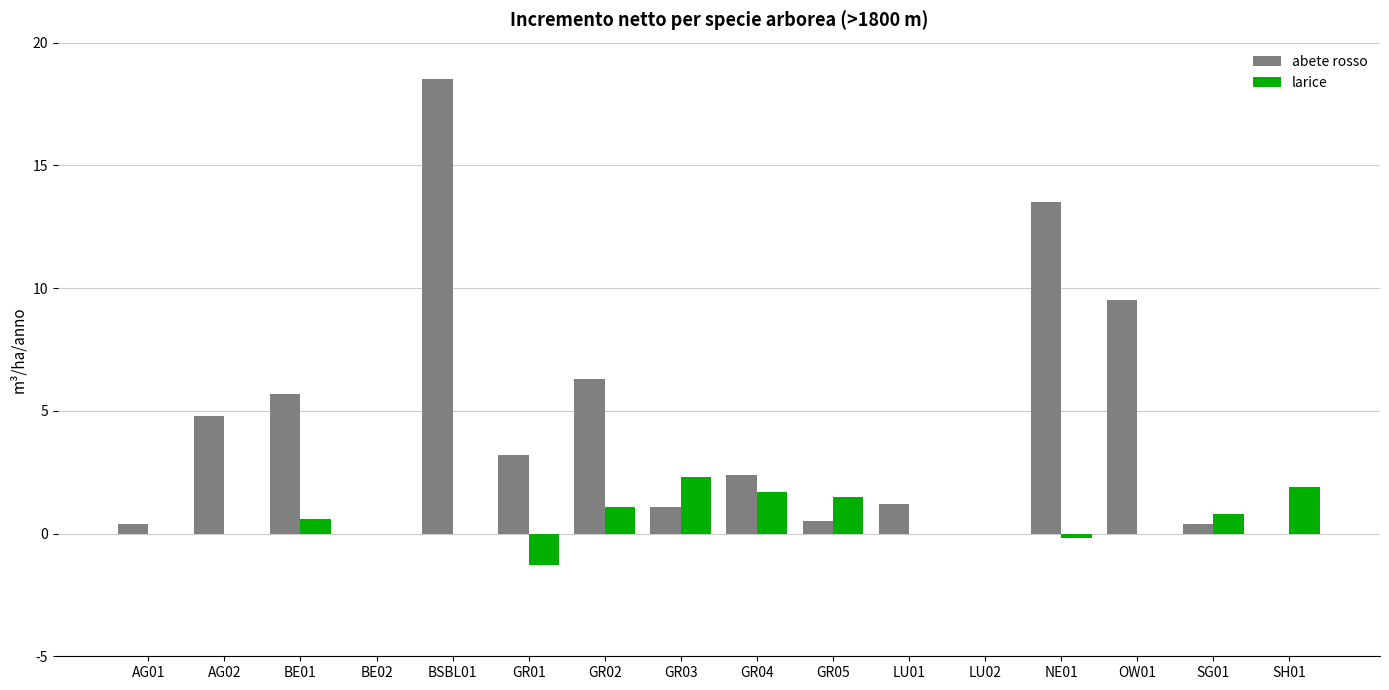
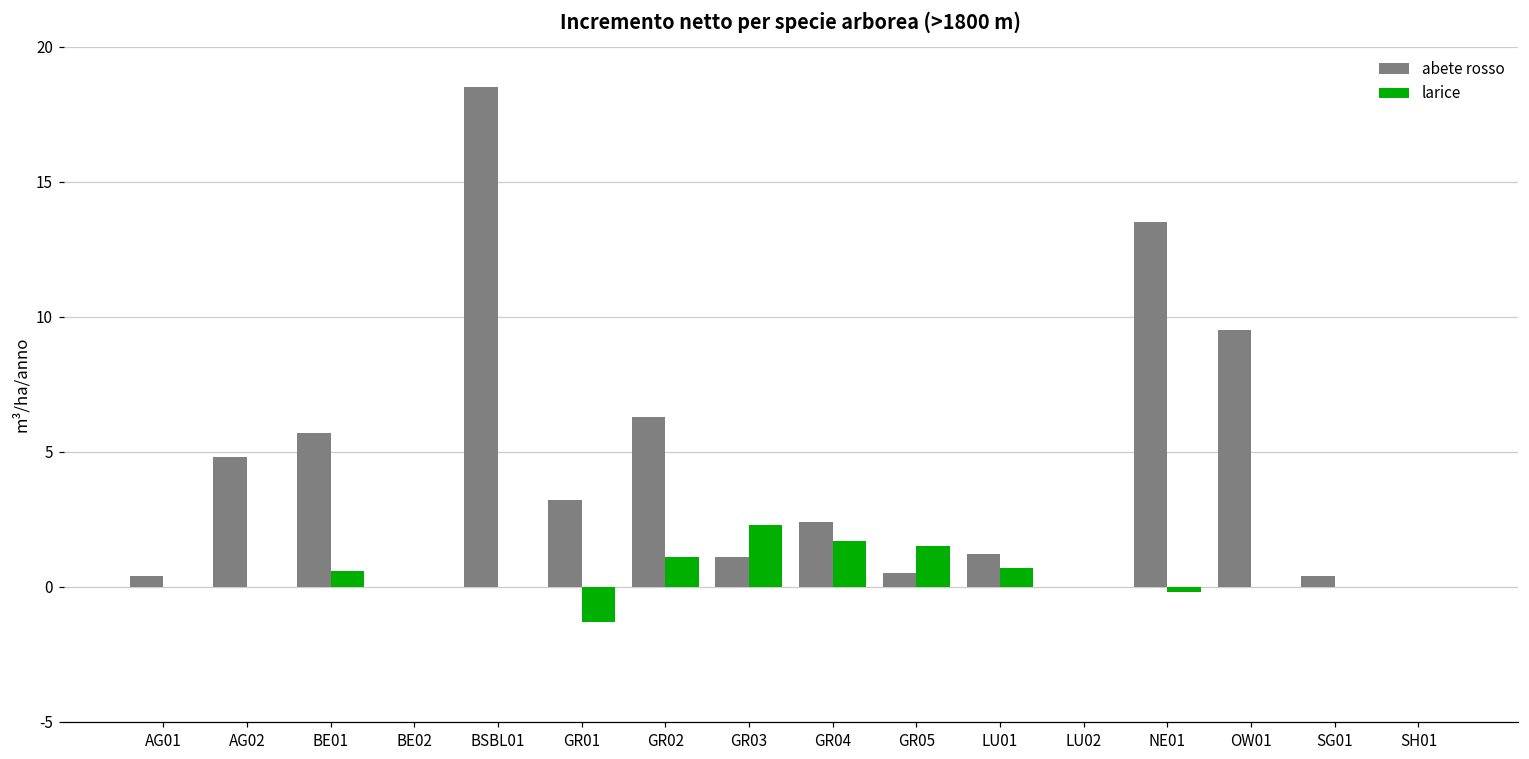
  {
    "abete rosso": {
      "AG01": 0.4,
      "AG02": 4.8,
      "BE01": 5.7,
      "BE02": 0.0,
      "BSBL01": 18.5,
      "GR01": 3.2,
      "GR02": 6.3,
      "GR03": 1.1,
      "GR04": 2.4,
      "GR05": 0.5,
      "LU01": 1.2,
      "LU02": 0.0,
      "NE01": 13.5,
      "OW01": 9.5,
      "SG01": 0.4,
      "SH01": 0.0
    },
    "larice": {
      "AG01": 0.0,
      "AG02": 0.0,
      "BE01": 0.6,
      "BE02": 0.0,
      "BSBL01": 0.0,
      "GR01": -1.3,
      "GR02": 1.1,
      "GR03": 2.3,
      "GR04": 1.7,
      "GR05": 1.5,
-     "LU01": 0.0,
+     "LU01": 0.7,
      "LU02": 0.0,
      "NE01": -0.2,
      "OW01": 0.0,
-     "SG01": 0.8,
-     "SH01": 1.9
+     "SG01": 0.0,
+     "SH01": 0.0
    }
  }
